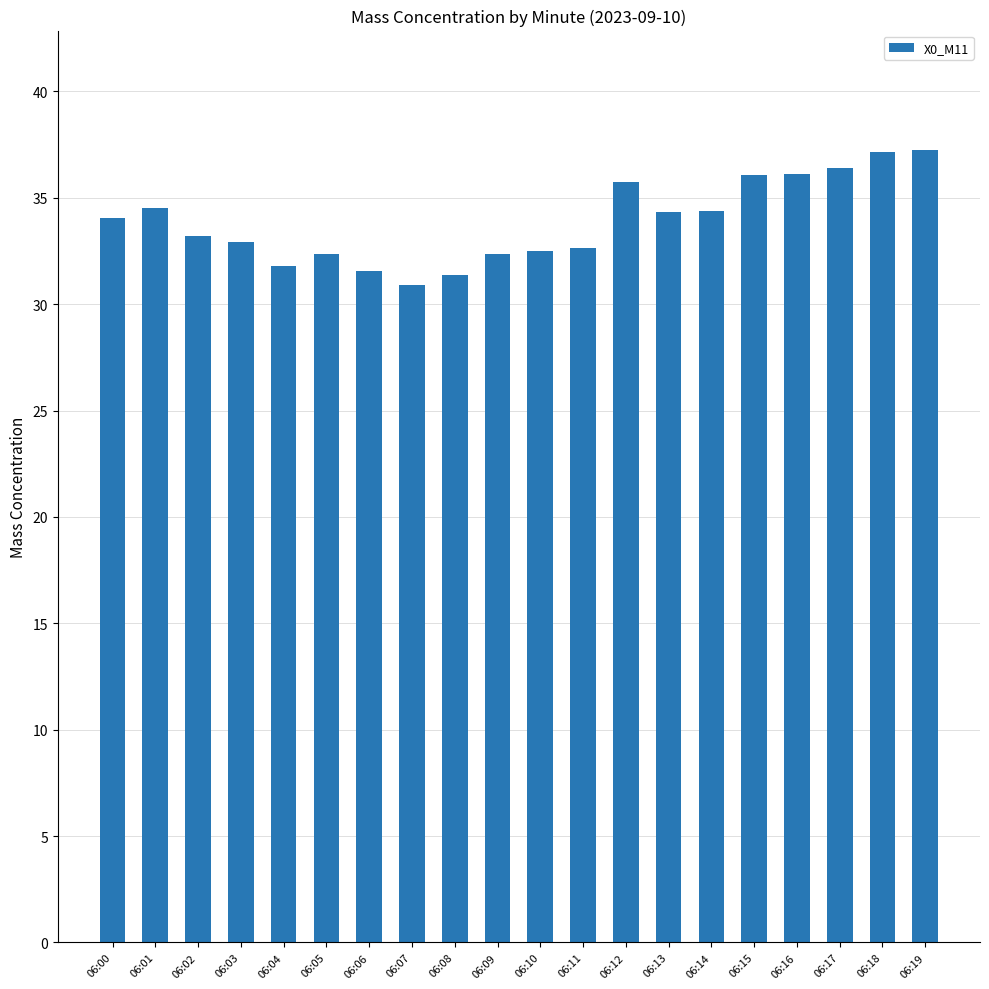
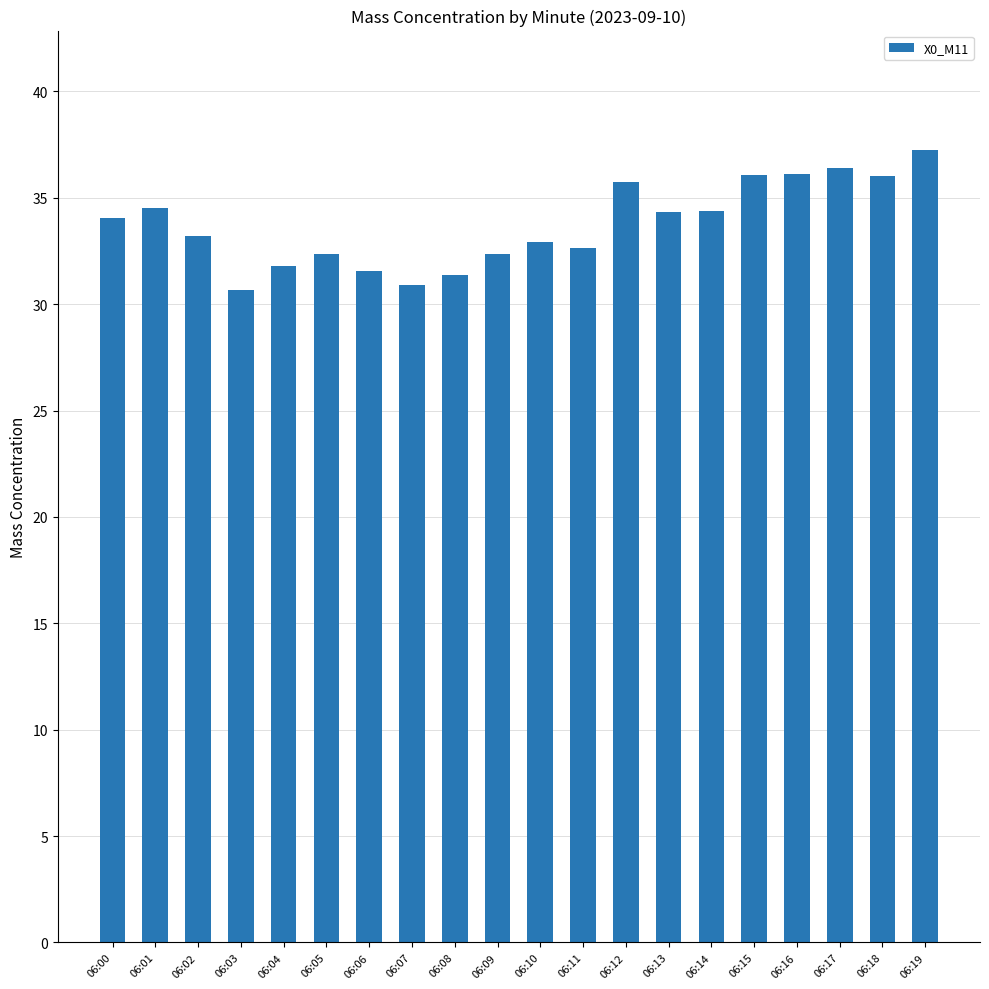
  {
    "06:00": 34.1,
    "06:01": 34.5,
    "06:02": 33.2,
-   "06:03": 32.9,
+   "06:03": 30.7,
    "06:04": 31.8,
    "06:05": 32.4,
    "06:06": 31.6,
    "06:07": 30.9,
    "06:08": 31.4,
    "06:09": 32.4,
-   "06:10": 32.5,
+   "06:10": 32.9,
    "06:11": 32.6,
    "06:12": 35.7,
    "06:13": 34.3,
    "06:14": 34.4,
    "06:15": 36.1,
    "06:16": 36.1,
    "06:17": 36.4,
-   "06:18": 37.1,
+   "06:18": 36.0,
    "06:19": 37.3
  }
